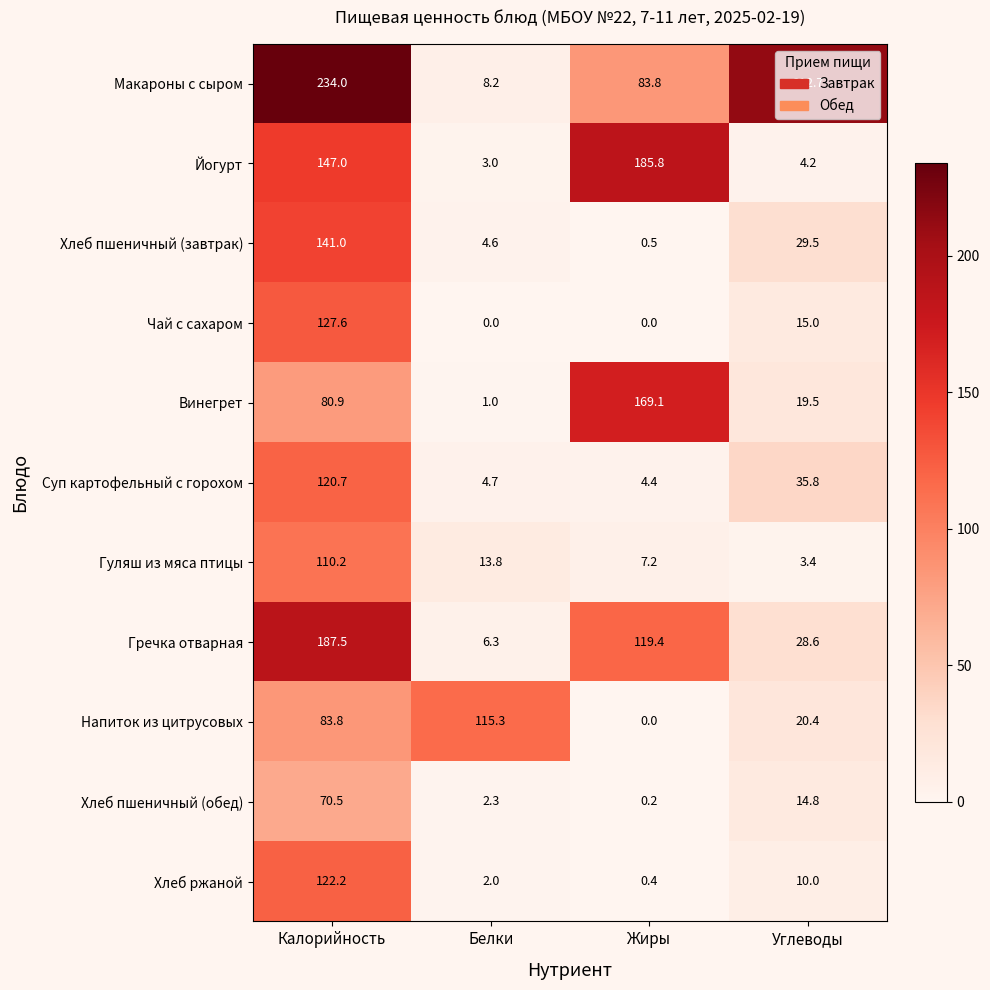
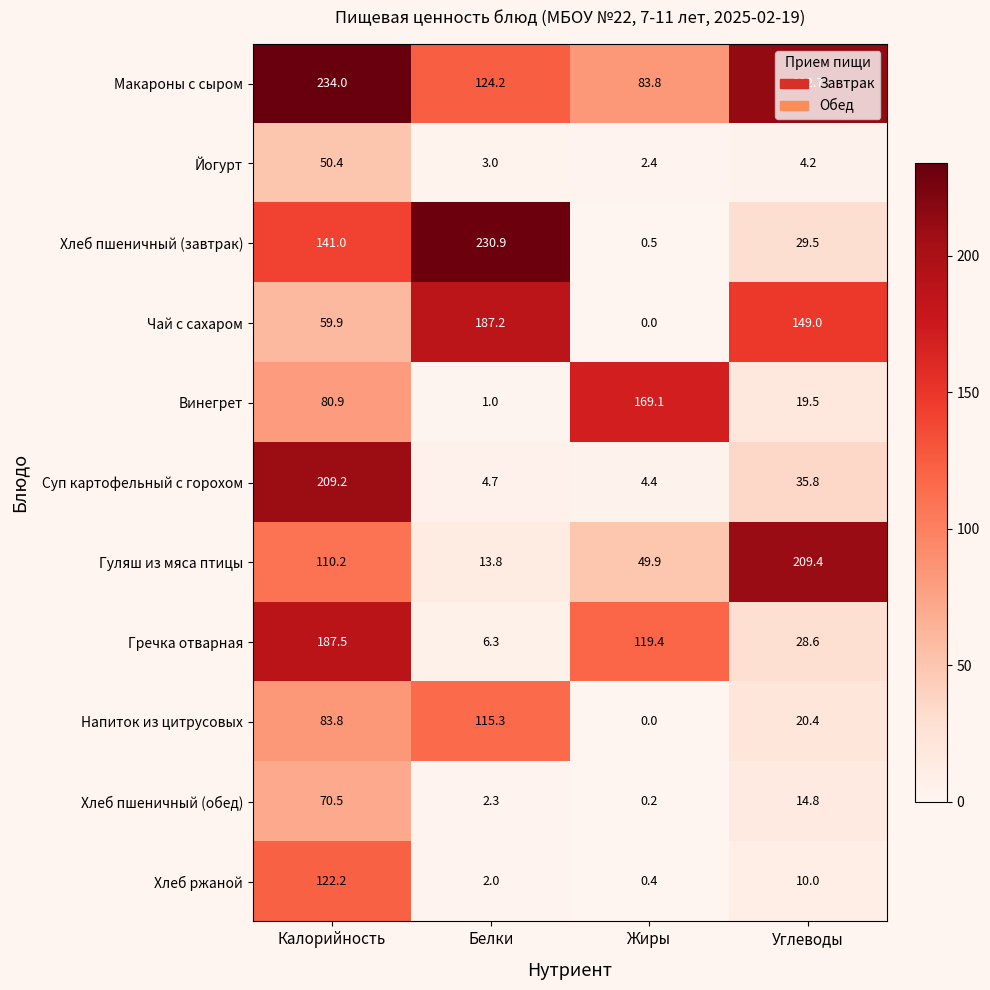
  {
    "Макароны с сыром": {
      "Калорийность": 234.0,
-     "Белки": 8.2,
+     "Белки": 124.2,
      "Жиры": 83.8
    },
    "Йогурт": {
-     "Калорийность": 147.0,
+     "Калорийность": 50.4,
      "Белки": 3.0,
-     "Жиры": 185.8,
+     "Жиры": 2.4,
      "Углеводы": 4.2
    },
    "Хлеб пшеничный (завтрак)": {
      "Калорийность": 141.0,
-     "Белки": 4.6,
+     "Белки": 230.9,
      "Жиры": 0.5,
      "Углеводы": 29.5
    },
    "Чай с сахаром": {
-     "Калорийность": 127.6,
-     "Белки": 0.0,
+     "Калорийность": 59.9,
+     "Белки": 187.2,
      "Жиры": 0.0,
-     "Углеводы": 15.0
+     "Углеводы": 149.0
    },
    "Винегрет": {
      "Калорийность": 80.9,
      "Белки": 1.0,
      "Жиры": 169.1,
      "Углеводы": 19.5
    },
    "Суп картофельный с горохом": {
-     "Калорийность": 120.7,
+     "Калорийность": 209.2,
      "Белки": 4.7,
      "Жиры": 4.4,
      "Углеводы": 35.8
    },
    "Гуляш из мяса птицы": {
      "Калорийность": 110.2,
      "Белки": 13.8,
-     "Жиры": 7.2,
-     "Углеводы": 3.4
+     "Жиры": 49.9,
+     "Углеводы": 209.4
    },
    "Гречка отварная": {
      "Калорийность": 187.5,
      "Белки": 6.3,
      "Жиры": 119.4,
      "Углеводы": 28.6
    },
    "Напиток из цитрусовых": {
      "Калорийность": 83.8,
      "Белки": 115.3,
      "Жиры": 0.0,
      "Углеводы": 20.4
    },
    "Хлеб пшеничный (обед)": {
      "Калорийность": 70.5,
      "Белки": 2.3,
      "Жиры": 0.2,
      "Углеводы": 14.8
    },
    "Хлеб ржаной": {
      "Калорийность": 122.2,
      "Белки": 2.0,
      "Жиры": 0.4,
      "Углеводы": 10.0
    }
  }
